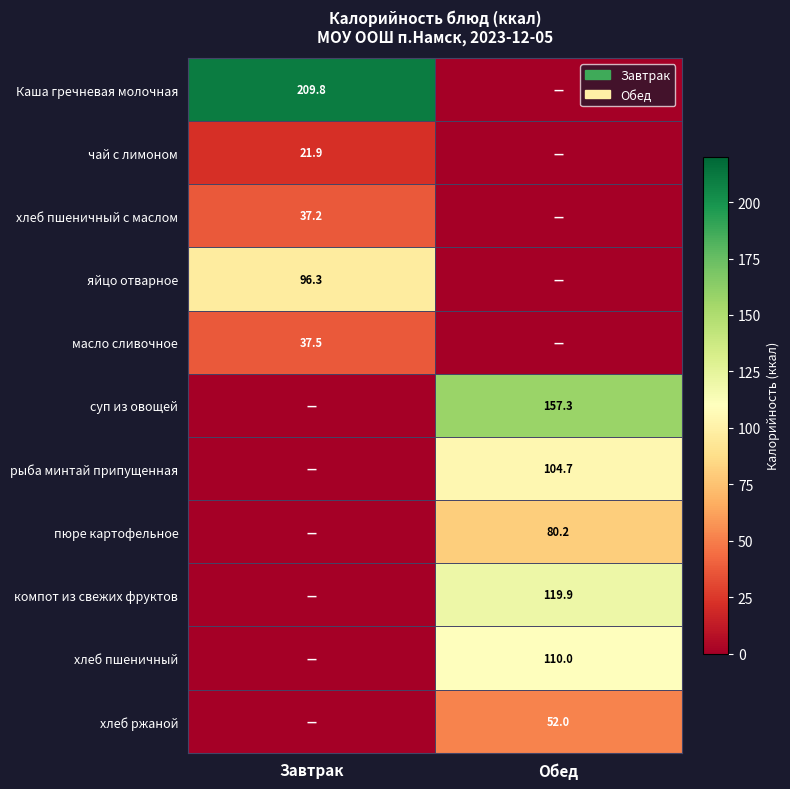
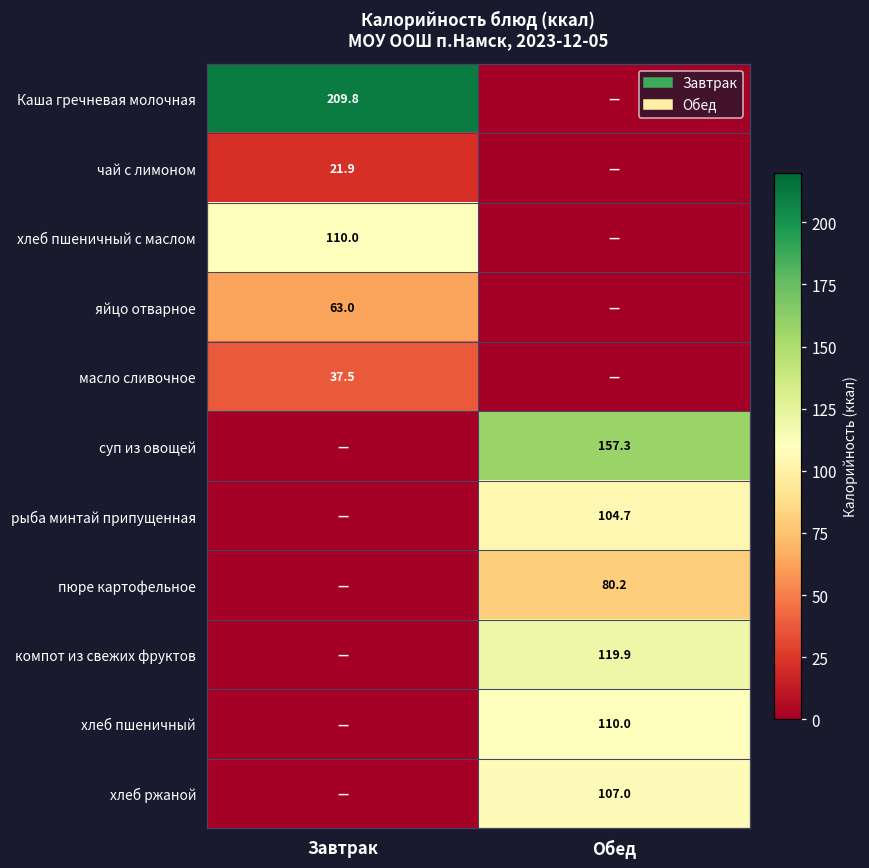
  {
    "Каша гречневая молочная": {
      "Завтрак": 209.8
    },
    "чай с лимоном": {
      "Завтрак": 21.9
    },
    "хлеб пшеничный с маслом": {
-     "Завтрак": 37.2
+     "Завтрак": 110.0
    },
    "яйцо отварное": {
-     "Завтрак": 96.3
+     "Завтрак": 63.0
    },
    "масло сливочное": {
      "Завтрак": 37.5
    },
    "суп из овощей": {
      "Обед": 157.3
    },
    "рыба минтай припущенная": {
      "Обед": 104.7
    },
    "пюре картофельное": {
      "Обед": 80.2
    },
    "компот из свежих фруктов": {
      "Обед": 119.9
    },
    "хлеб пшеничный": {
      "Обед": 110.0
    },
    "хлеб ржаной": {
-     "Обед": 52.0
+     "Обед": 107.0
    }
  }
